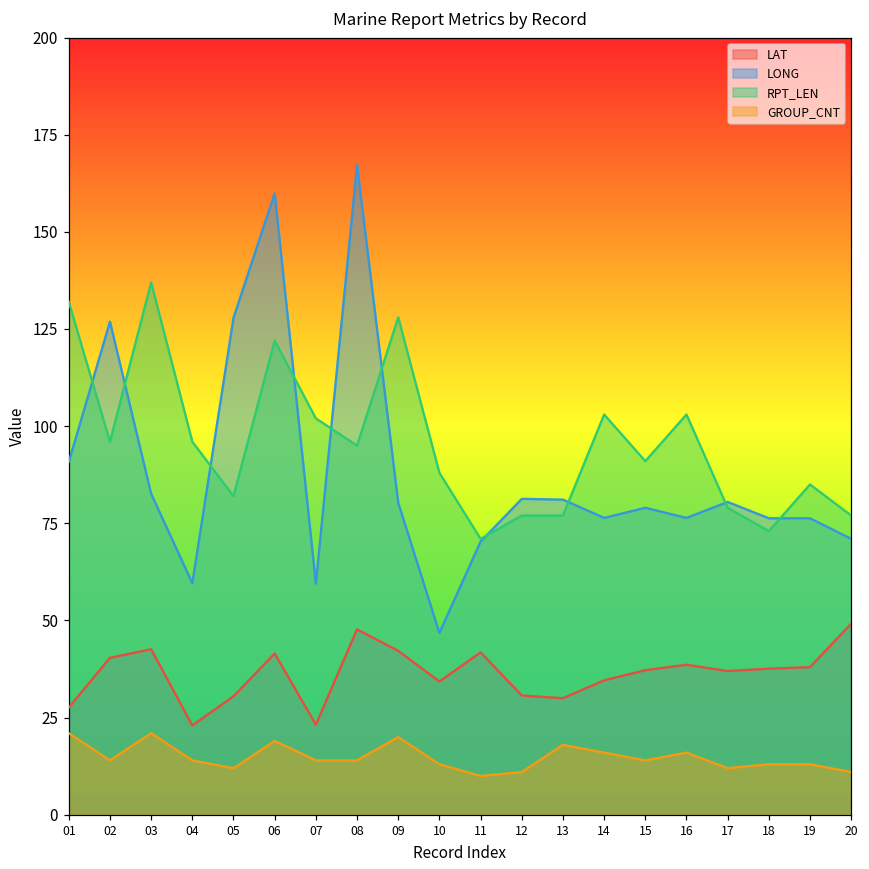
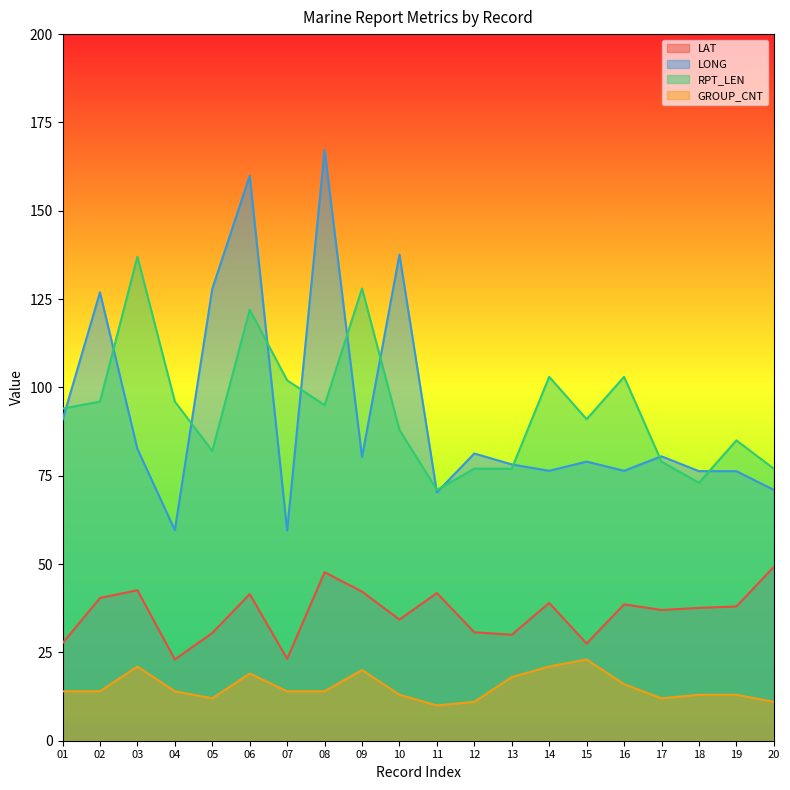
  {
    "LAT": {
      "01": 28,
      "02": 40,
      "03": 43,
      "04": 23,
      "05": 31,
      "06": 42,
      "07": 23,
      "08": 48,
      "09": 42,
      "10": 34,
      "11": 42,
      "12": 31,
      "13": 30,
-     "14": 35,
-     "15": 37,
+     "14": 39,
+     "15": 28,
      "16": 39,
      "17": 37,
      "18": 38,
      "19": 38,
      "20": 49
    },
    "LONG": {
      "01": 91,
      "02": 127,
      "03": 83,
      "04": 60,
      "05": 128,
      "06": 160,
      "07": 60,
      "08": 167,
      "09": 80,
-     "10": 47,
+     "10": 138,
      "12": 81,
-     "13": 81,
+     "13": 78,
      "14": 76,
      "15": 79,
      "16": 76,
      "17": 81,
      "18": 76,
      "19": 76,
      "20": 71
    },
    "RPT_LEN": {
-     "01": 132,
+     "01": 94,
      "02": 96,
      "03": 137,
      "04": 96,
      "05": 82,
      "06": 122,
      "07": 102,
      "08": 95,
      "09": 128,
      "10": 88,
      "12": 77,
      "13": 77,
      "14": 103,
      "15": 91,
      "16": 103,
      "17": 79,
      "18": 73,
      "19": 85,
      "20": 77
    },
    "GROUP_CNT": {
-     "01": 21,
+     "01": 14,
      "02": 14,
      "03": 21,
      "04": 14,
      "05": 12,
      "06": 19,
      "07": 14,
      "08": 14,
      "09": 20,
      "10": 13,
      "11": 10,
      "12": 11,
      "13": 18,
-     "14": 16,
-     "15": 14,
+     "14": 21,
+     "15": 23,
      "16": 16,
      "17": 12,
      "18": 13,
      "19": 13,
      "20": 11
    }
  }
